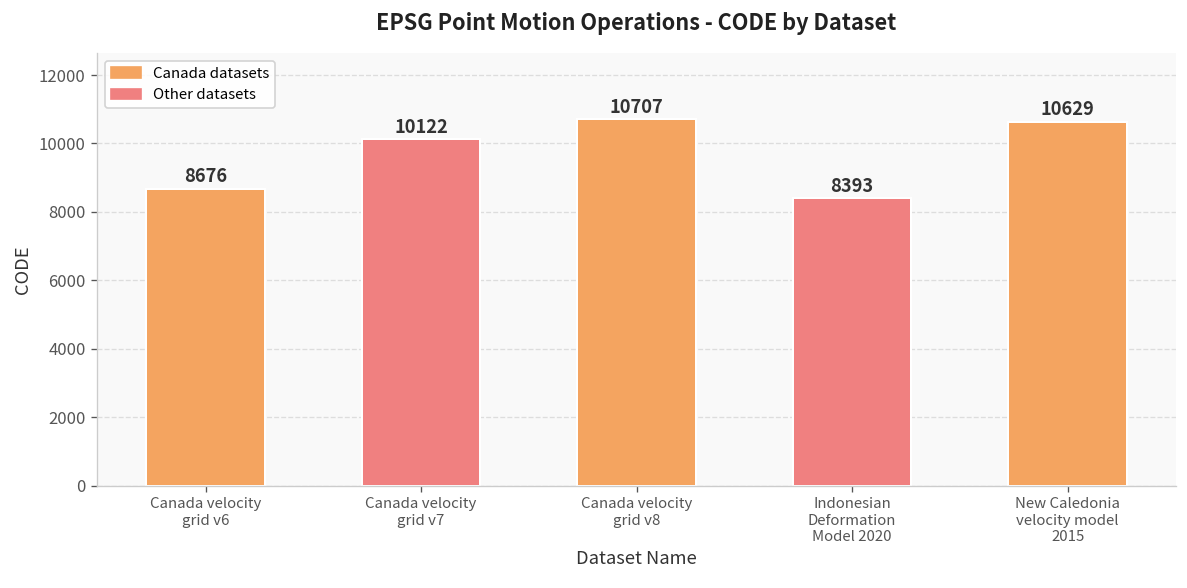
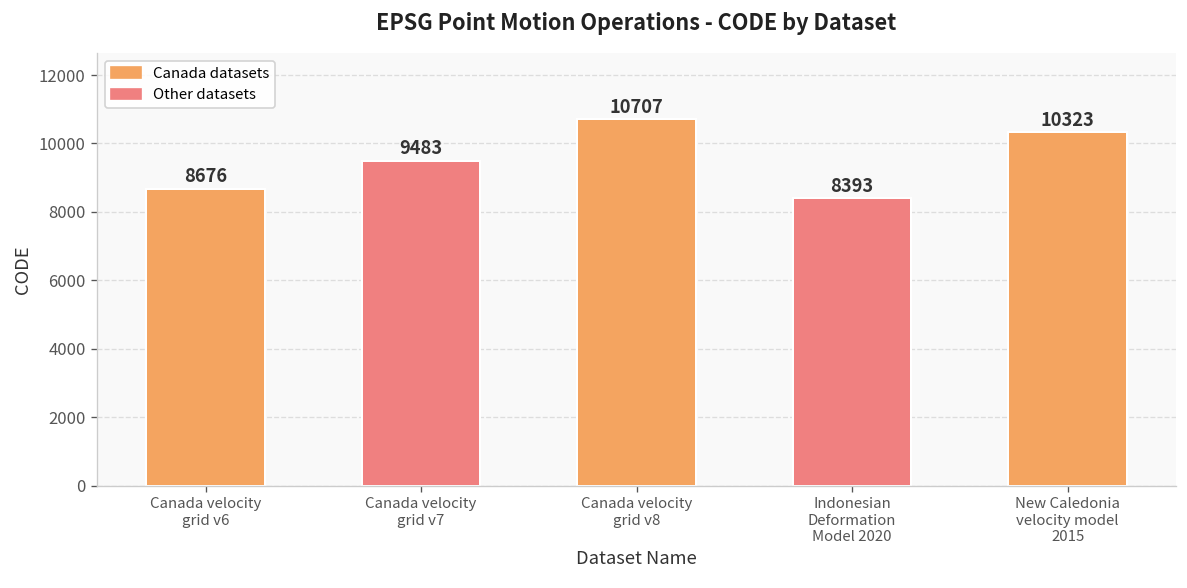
  {
    "Canada velocity grid v6": 8676,
-   "Canada velocity grid v7": 10122,
+   "Canada velocity grid v7": 9483,
    "Canada velocity grid v8": 10707,
    "Indonesian Deformation Model 2020": 8393,
-   "New Caledonia velocity model 2015": 10629
+   "New Caledonia velocity model 2015": 10323
  }
